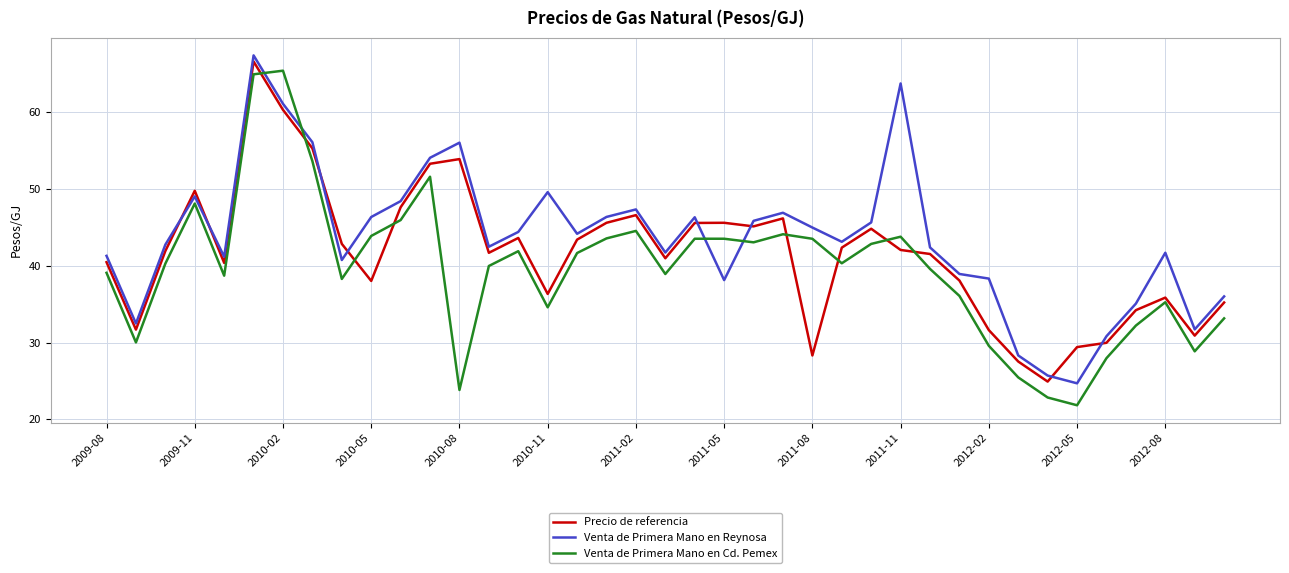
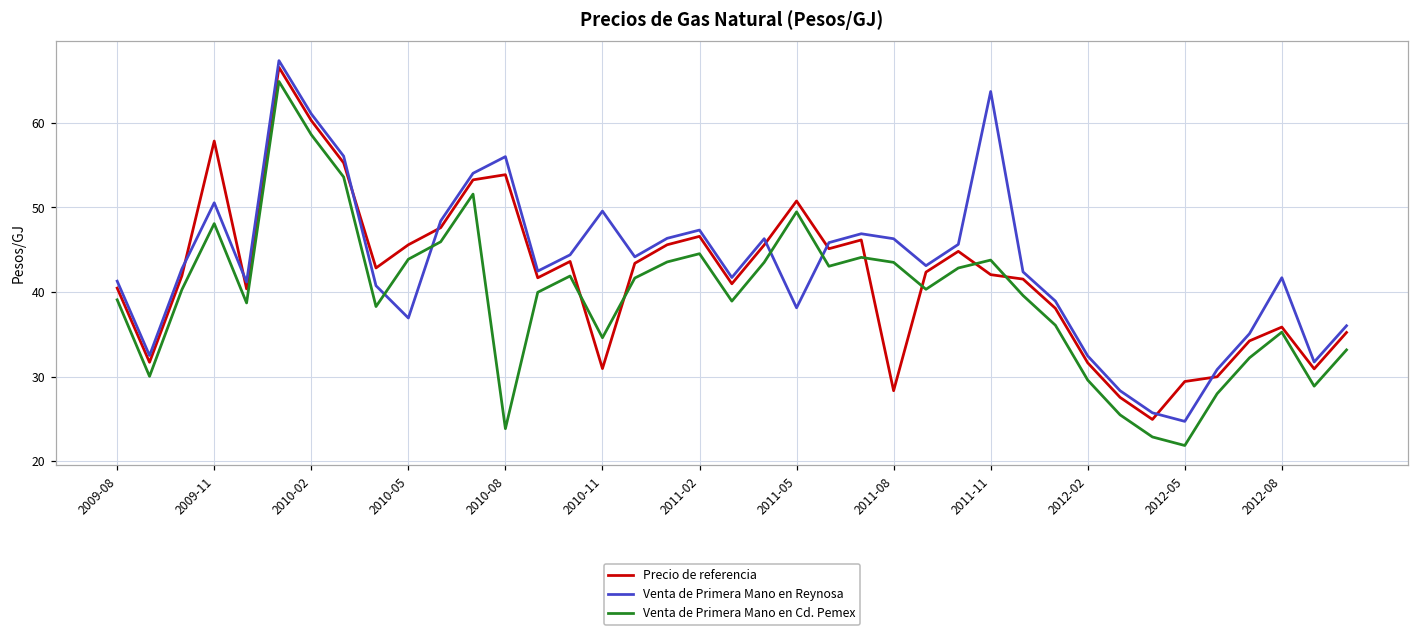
  {
    "Precio de referencia": {
      "2009-08": 40,
-     "2009-11": 50,
+     "2009-11": 58,
      "2010-02": 60,
-     "2010-05": 38,
+     "2010-05": 46,
      "2010-08": 54,
-     "2010-11": 36,
+     "2010-11": 31,
      "2011-02": 47,
-     "2011-05": 46,
+     "2011-05": 51,
      "2011-08": 28,
      "2011-11": 42,
      "2012-02": 32,
      "2012-05": 29,
      "2012-08": 36
    },
    "Venta de Primera Mano en Reynosa": {
      "2009-08": 41,
-     "2009-11": 49,
+     "2009-11": 51,
      "2010-02": 61,
-     "2010-05": 46,
+     "2010-05": 37,
      "2010-08": 56,
      "2010-11": 50,
      "2011-02": 47,
      "2011-05": 38,
-     "2011-08": 45,
+     "2011-08": 46,
      "2011-11": 64,
-     "2012-02": 38,
+     "2012-02": 32,
      "2012-05": 25,
      "2012-08": 42
    },
    "Venta de Primera Mano en Cd. Pemex": {
      "2009-08": 39,
      "2009-11": 48,
-     "2010-02": 65,
+     "2010-02": 59,
      "2010-05": 44,
      "2010-08": 24,
      "2010-11": 35,
      "2011-02": 45,
-     "2011-05": 44,
+     "2011-05": 49,
      "2011-08": 44,
      "2011-11": 44,
      "2012-02": 30,
      "2012-05": 22,
      "2012-08": 35
    }
  }
